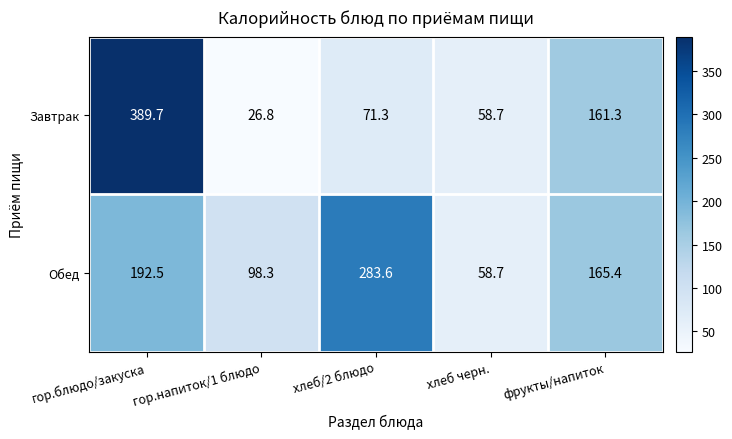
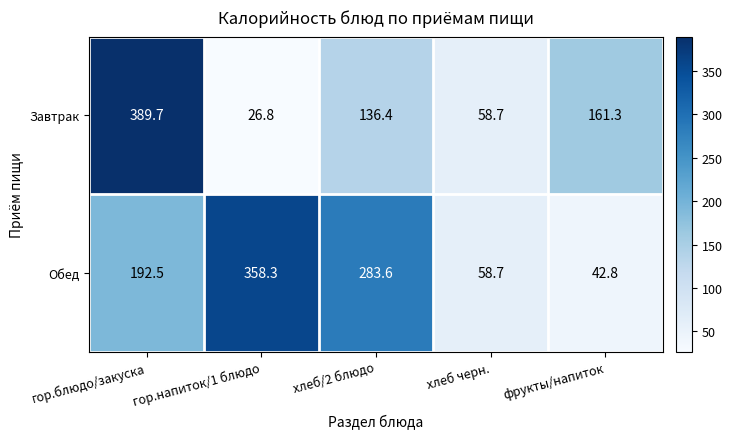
  {
    "Завтрак": {
      "гор.блюдо/закуска": 389.7,
      "гор.напиток/1 блюдо": 26.8,
-     "хлеб/2 блюдо": 71.3,
+     "хлеб/2 блюдо": 136.4,
      "хлеб черн.": 58.7,
      "фрукты/напиток": 161.3
    },
    "Обед": {
      "гор.блюдо/закуска": 192.5,
-     "гор.напиток/1 блюдо": 98.3,
+     "гор.напиток/1 блюдо": 358.3,
      "хлеб/2 блюдо": 283.6,
      "хлеб черн.": 58.7,
-     "фрукты/напиток": 165.4
+     "фрукты/напиток": 42.8
    }
  }
